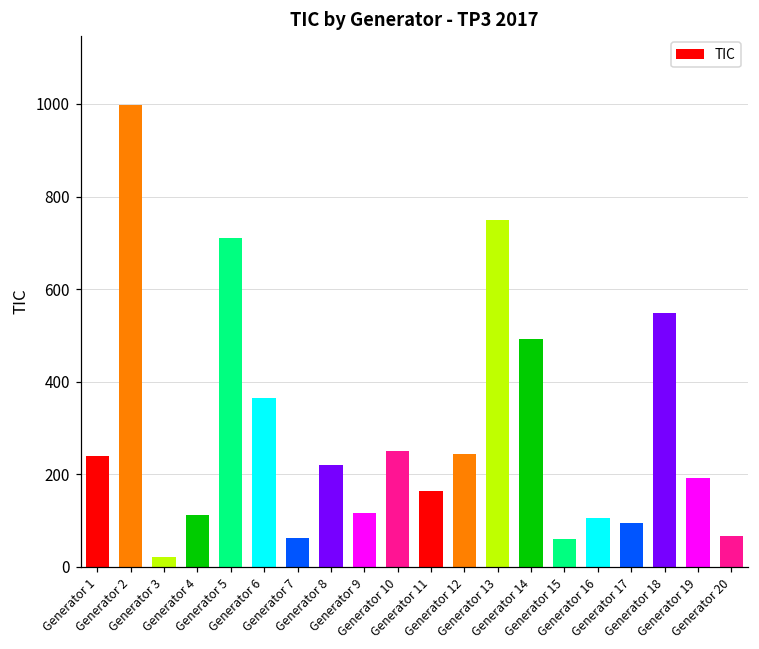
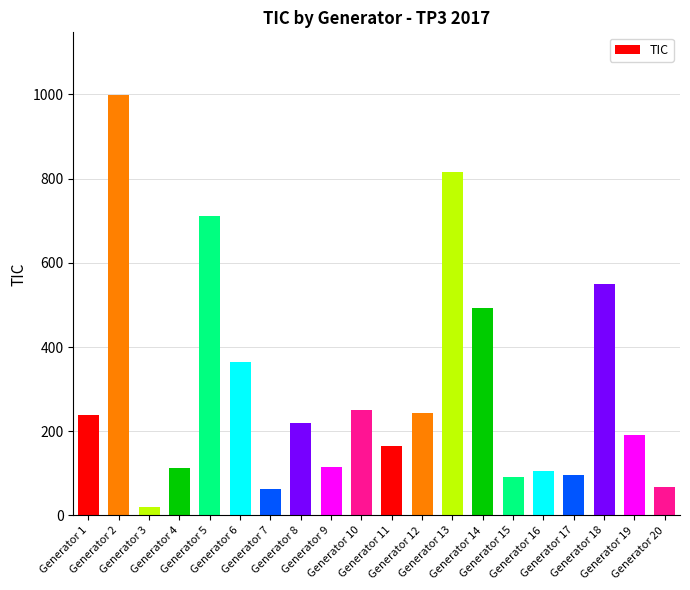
  {
    "Generator 1": 240,
    "Generator 2": 1000,
    "Generator 3": 20,
    "Generator 4": 110,
    "Generator 5": 710,
    "Generator 6": 360,
    "Generator 7": 60,
    "Generator 8": 220,
    "Generator 9": 120,
    "Generator 10": 250,
    "Generator 11": 170,
    "Generator 12": 240,
-   "Generator 13": 750,
+   "Generator 13": 820,
    "Generator 14": 490,
-   "Generator 15": 60,
+   "Generator 15": 90,
    "Generator 16": 110,
    "Generator 17": 90,
    "Generator 18": 550,
    "Generator 19": 190,
    "Generator 20": 70
  }
